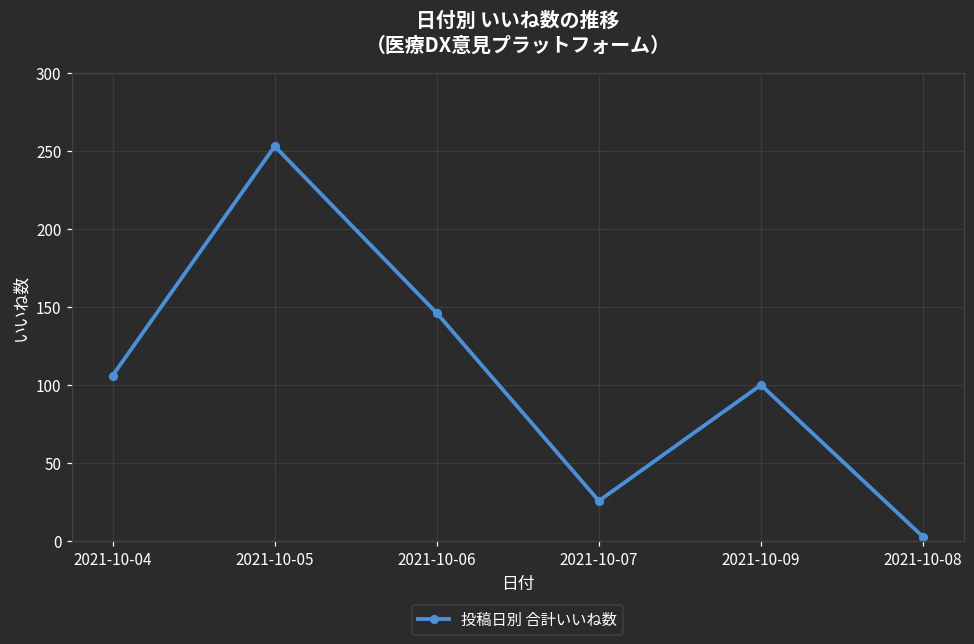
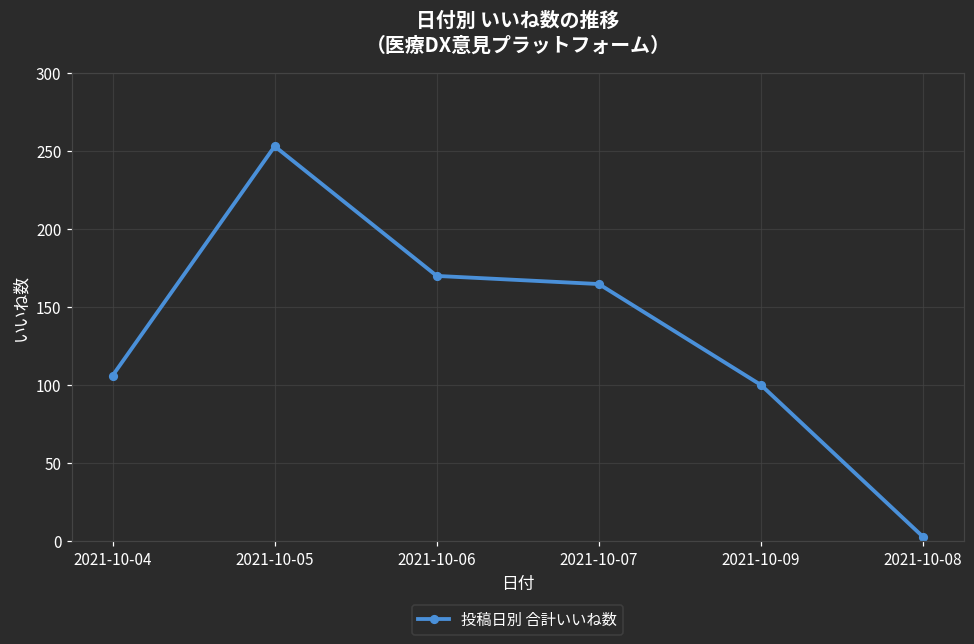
  {
    "2021-10-04": 106,
    "2021-10-05": 253,
-   "2021-10-06": 146,
-   "2021-10-07": 26,
+   "2021-10-06": 170,
+   "2021-10-07": 165,
    "2021-10-09": 100,
    "2021-10-08": 3
  }
